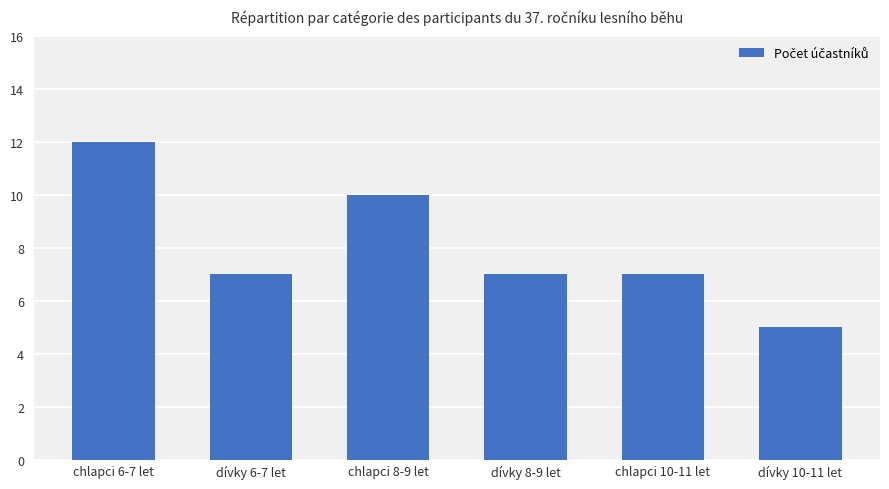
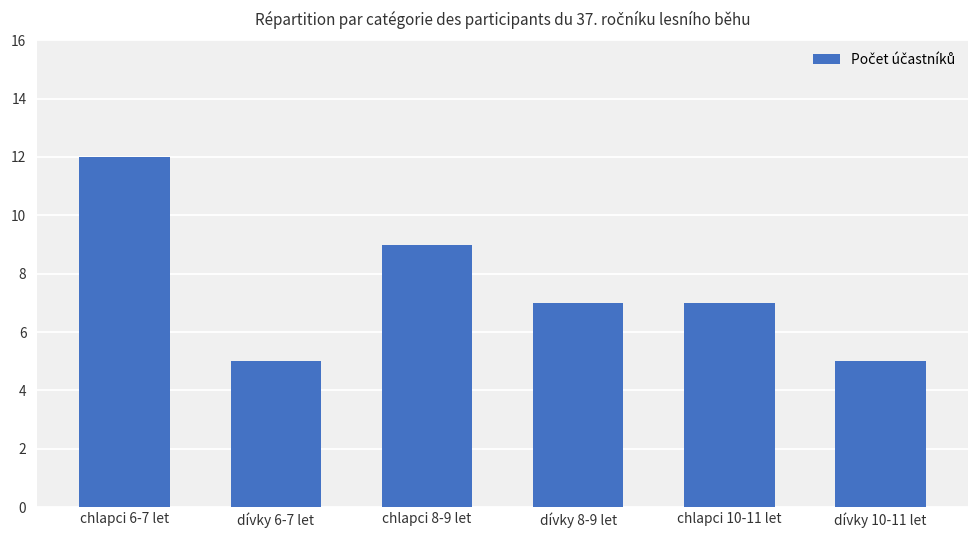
  {
    "chlapci 6-7 let": 12,
-   "dívky 6-7 let": 7,
-   "chlapci 8-9 let": 10,
+   "dívky 6-7 let": 5,
+   "chlapci 8-9 let": 9,
    "dívky 8-9 let": 7,
    "chlapci 10-11 let": 7,
    "dívky 10-11 let": 5
  }
